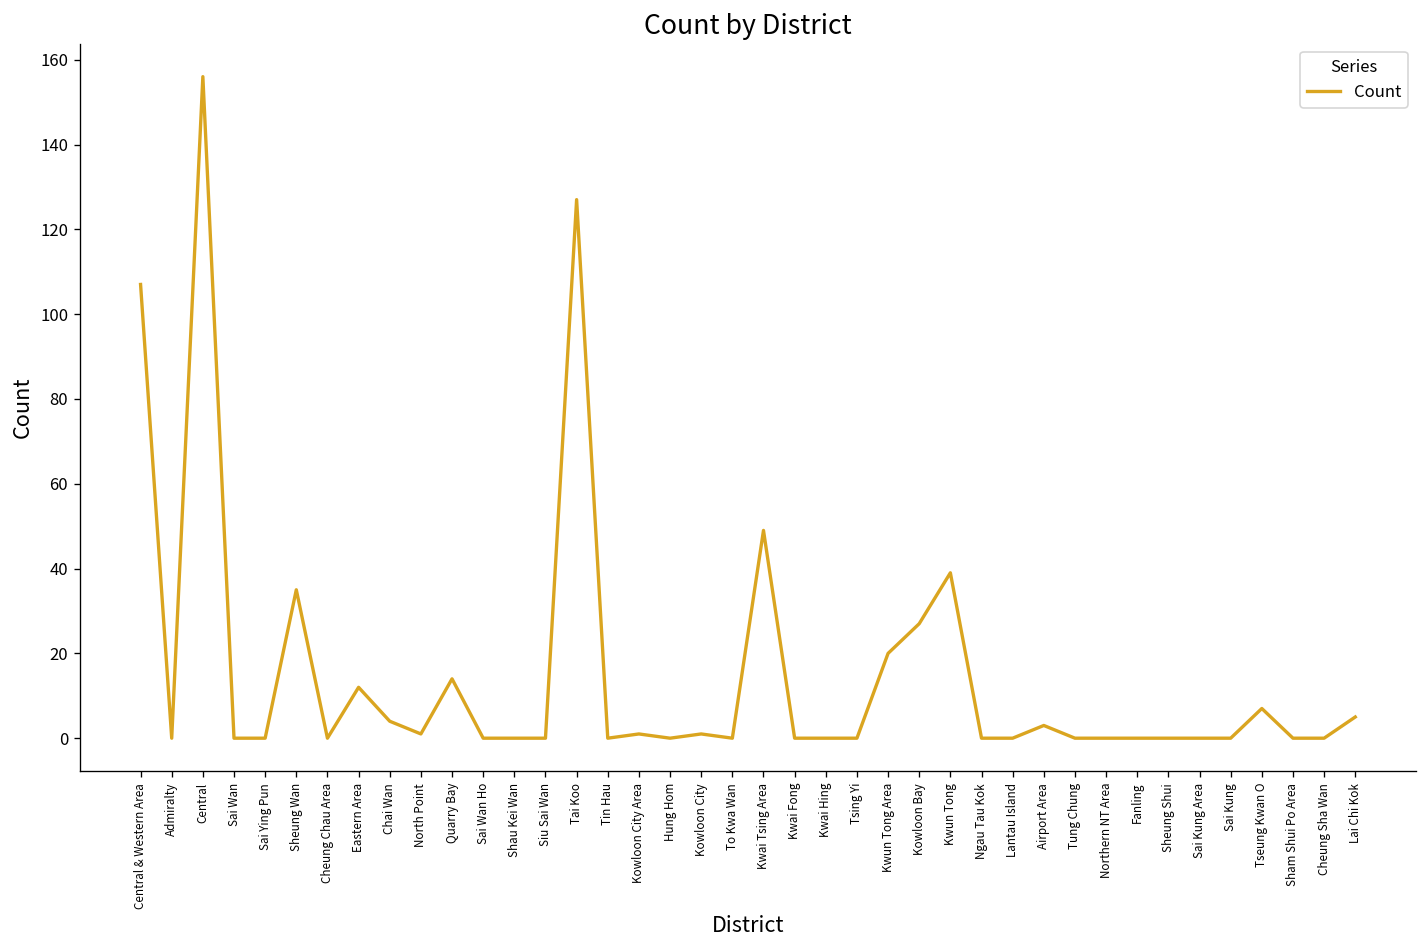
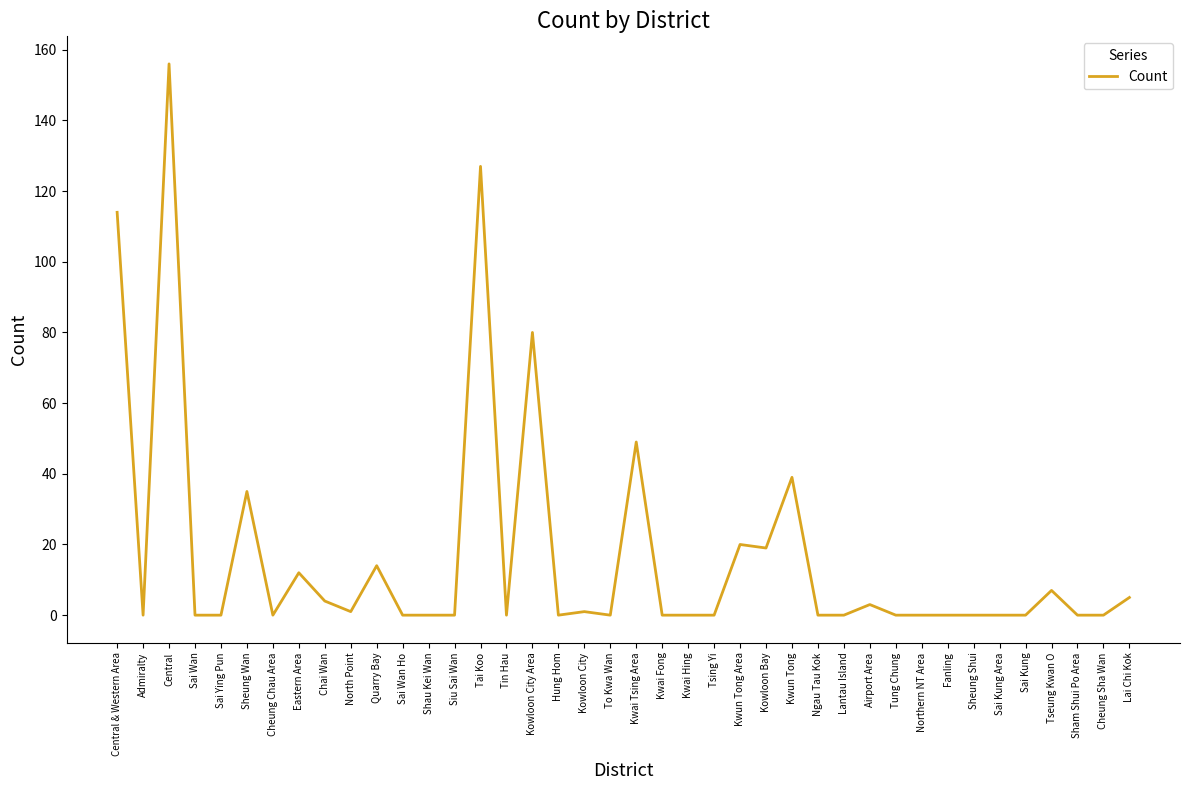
  {
-   "Central & Western Area": 107,
+   "Central & Western Area": 114,
    "Admiralty": 0,
    "Central": 156,
    "Sai Wan": 0,
    "Sai Ying Pun": 0,
    "Sheung Wan": 35,
    "Cheung Chau Area": 0,
    "Eastern Area": 12,
    "Chai Wan": 4,
    "North Point": 1,
    "Quarry Bay": 14,
    "Sai Wan Ho": 0,
    "Shau Kei Wan": 0,
    "Siu Sai Wan": 0,
    "Tai Koo": 127,
    "Tin Hau": 0,
-   "Kowloon City Area": 1,
+   "Kowloon City Area": 80,
    "Hung Hom": 0,
    "Kowloon City": 1,
    "To Kwa Wan": 0,
    "Kwai Tsing Area": 49,
    "Kwai Fong": 0,
    "Kwai Hing": 0,
    "Tsing Yi": 0,
    "Kwun Tong Area": 20,
-   "Kowloon Bay": 27,
+   "Kowloon Bay": 19,
    "Kwun Tong": 39,
    "Ngau Tau Kok": 0,
    "Lantau Island": 0,
    "Airport Area": 3,
    "Tung Chung": 0,
    "Northern NT Area": 0,
    "Fanling": 0,
    "Sheung Shui": 0,
    "Sai Kung Area": 0,
    "Sai Kung": 0,
    "Tseung Kwan O": 7,
    "Sham Shui Po Area": 0,
    "Cheung Sha Wan": 0,
    "Lai Chi Kok": 5
  }
